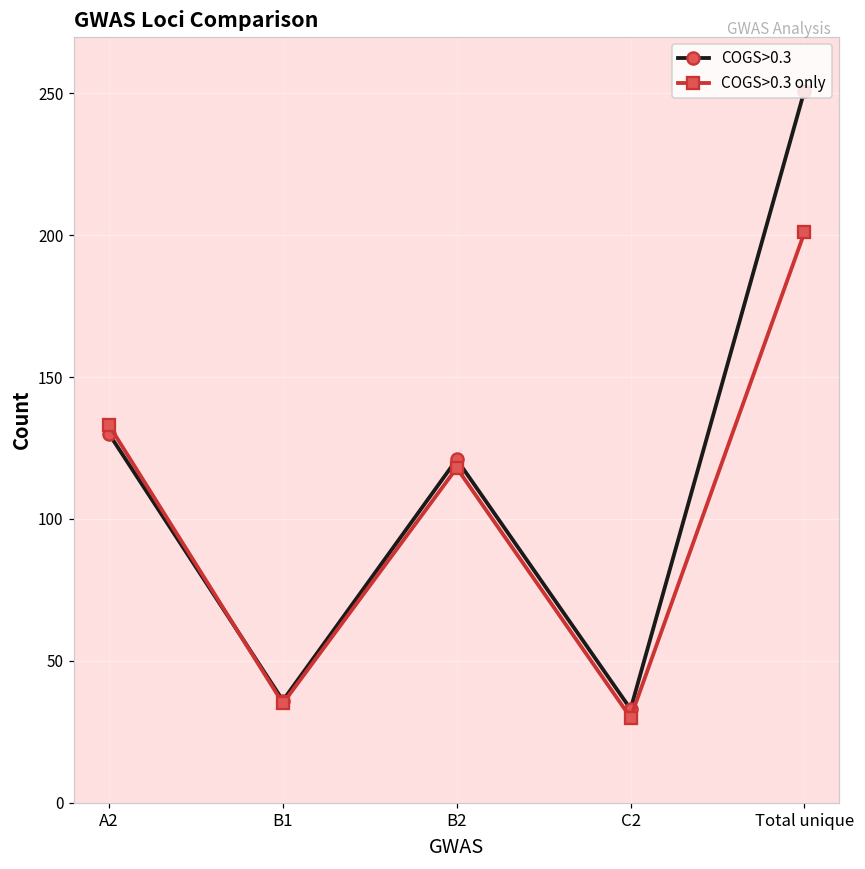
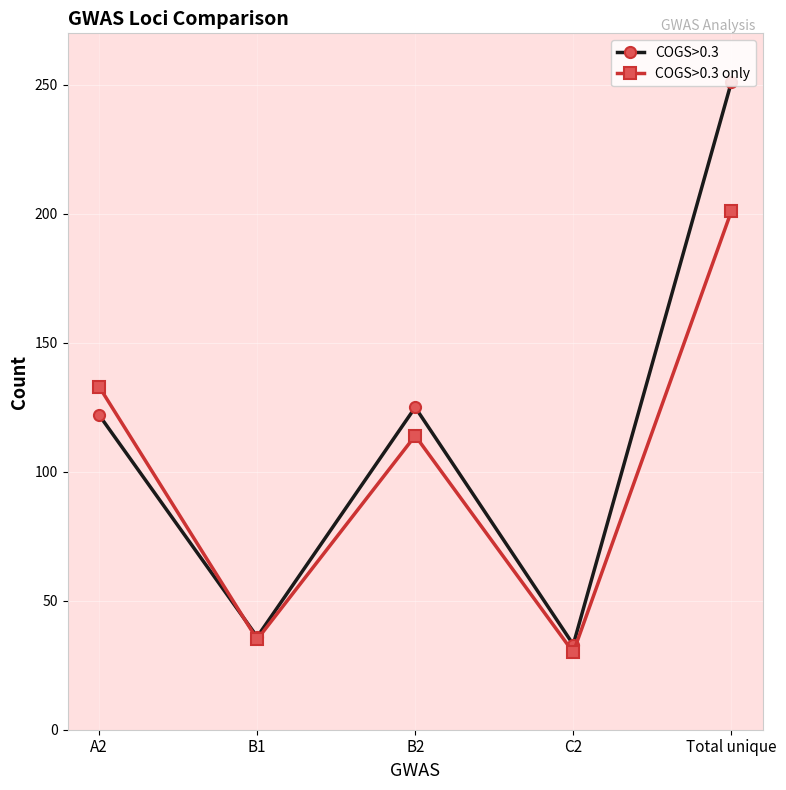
  {
    "COGS>0.3": {
-     "A2": 130,
-     "B2": 121,
+     "A2": 122,
+     "B2": 125,
      "C2": 33
    },
    "COGS>0.3 only": {
      "A2": 133,
-     "B2": 118,
+     "B2": 114,
      "C2": 30,
      "Total unique": 201
    }
  }
